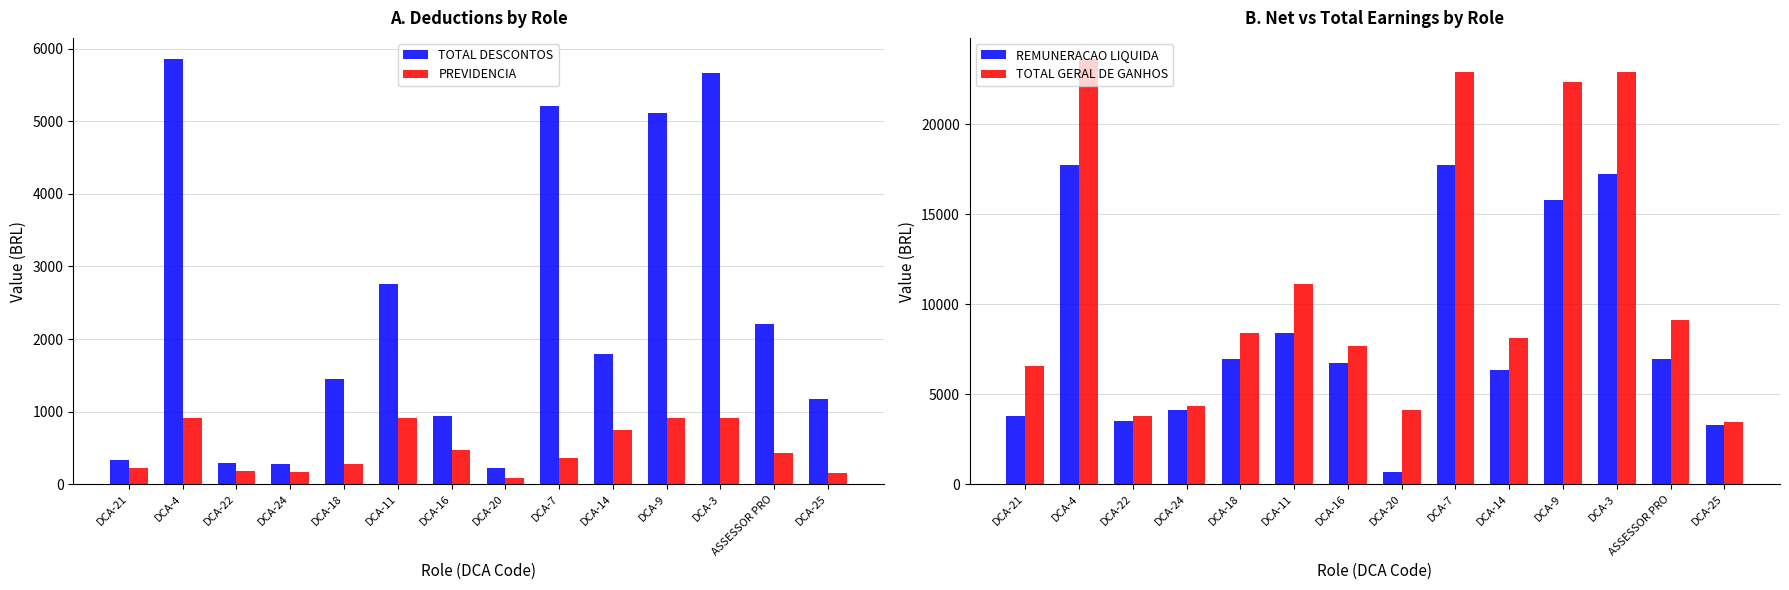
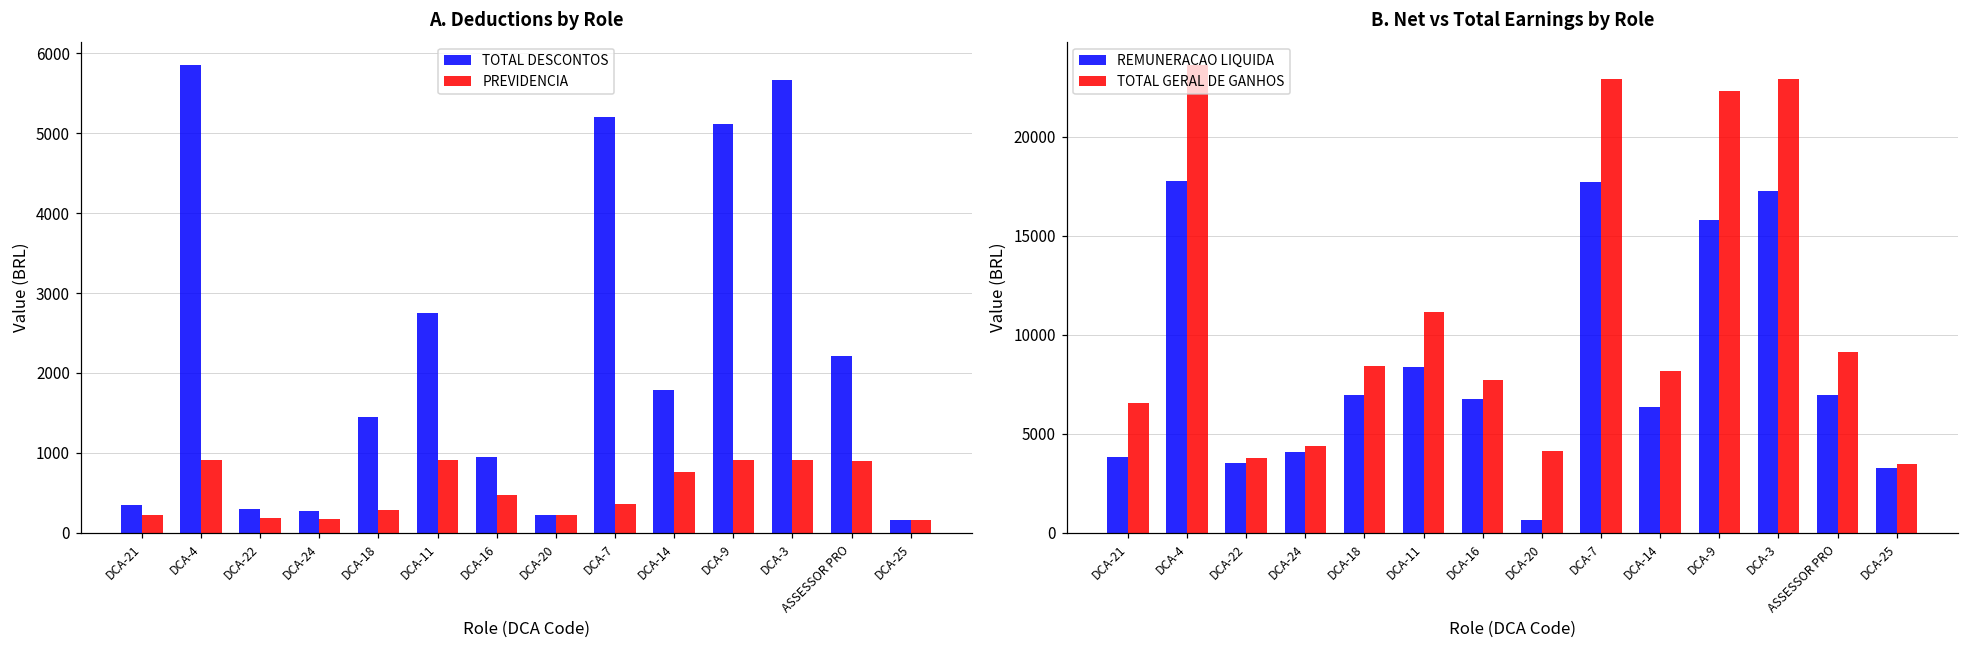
  {
    "A. Deductions by Role": {
      "TOTAL DESCONTOS": {
        "DCA-21": 300,
        "DCA-4": 5900,
        "DCA-22": 300,
        "DCA-24": 300,
        "DCA-18": 1500,
        "DCA-11": 2800,
        "DCA-16": 900,
        "DCA-20": 200,
        "DCA-7": 5200,
        "DCA-14": 1800,
        "DCA-9": 5100,
        "DCA-3": 5700,
        "ASSESSOR PRO": 2200,
-       "DCA-25": 1200
+       "DCA-25": 200
      },
      "PREVIDENCIA": {
        "DCA-21": 200,
        "DCA-4": 900,
        "DCA-22": 200,
        "DCA-24": 200,
        "DCA-18": 300,
        "DCA-11": 900,
        "DCA-16": 500,
-       "DCA-20": 100,
+       "DCA-20": 200,
        "DCA-7": 400,
        "DCA-14": 800,
        "DCA-9": 900,
        "DCA-3": 900,
-       "ASSESSOR PRO": 400,
+       "ASSESSOR PRO": 900,
        "DCA-25": 200
      }
    },
    "B. Net vs Total Earnings by Role": {
      "REMUNERACAO LIQUIDA": {
        "DCA-21": 3800,
        "DCA-4": 17800,
        "DCA-22": 3500,
        "DCA-24": 4100,
        "DCA-18": 7000,
        "DCA-11": 8400,
        "DCA-16": 6800,
        "DCA-20": 700,
        "DCA-7": 17700,
        "DCA-14": 6400,
        "DCA-9": 15800,
        "DCA-3": 17300,
        "ASSESSOR PRO": 6900,
        "DCA-25": 3300
      },
      "TOTAL GERAL DE GANHOS": {
        "DCA-21": 6600,
        "DCA-22": 3800,
        "DCA-24": 4400,
        "DCA-18": 8400,
        "DCA-11": 11100,
        "DCA-16": 7700,
        "DCA-20": 4100,
        "DCA-7": 22900,
        "DCA-14": 8100,
        "DCA-9": 22300,
        "DCA-3": 22900,
        "ASSESSOR PRO": 9100,
        "DCA-25": 3400
      }
    }
  }
